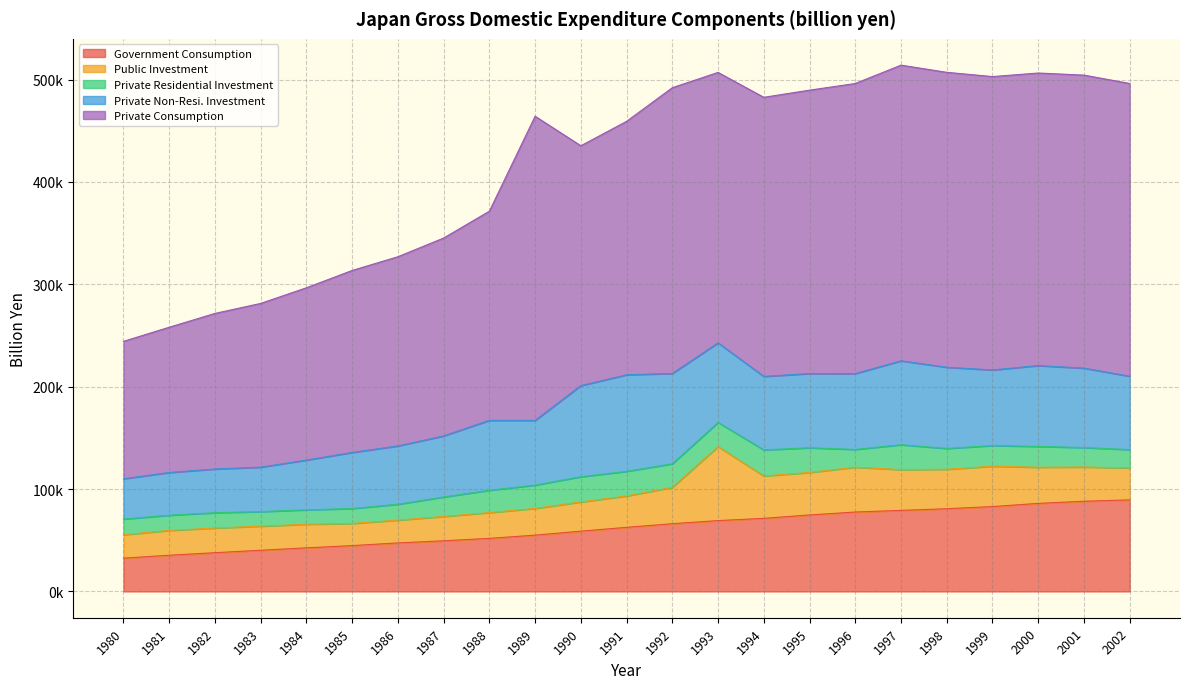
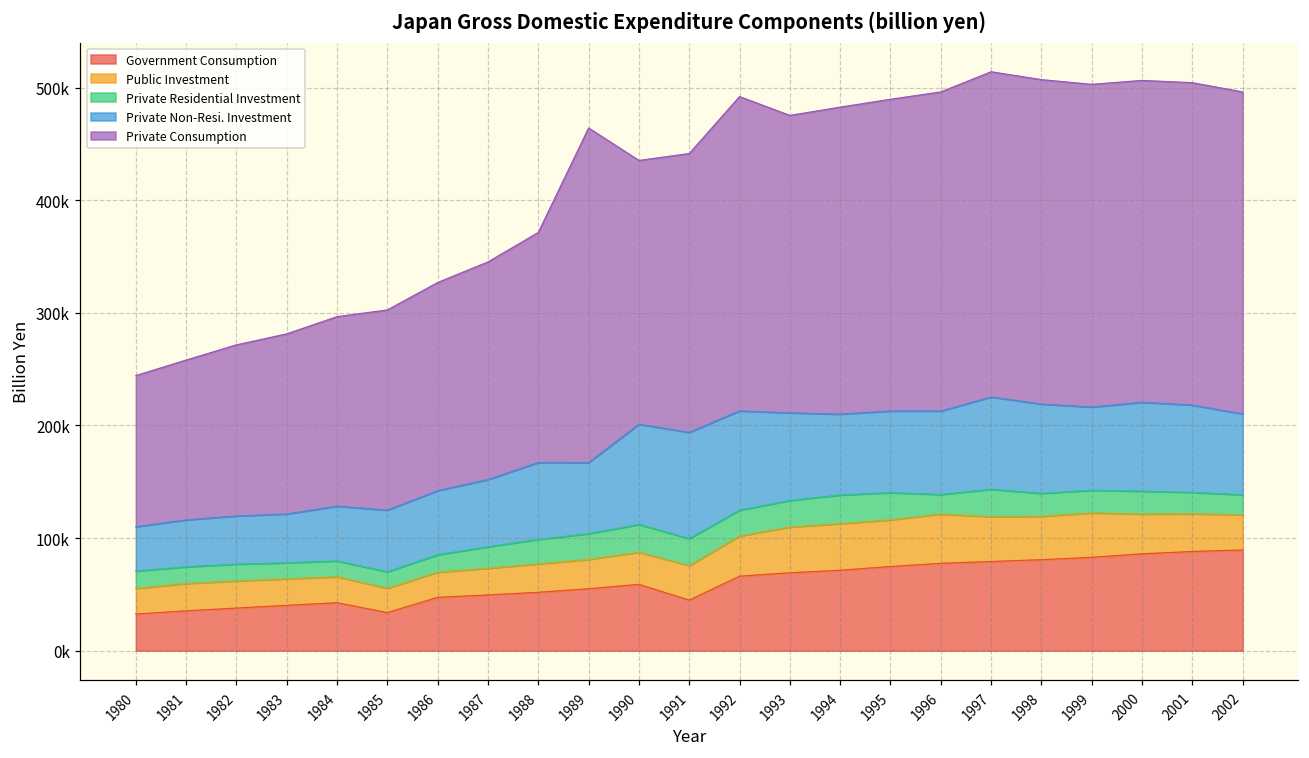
  {
    "Government Consumption": {
      "1980": 32000,
      "1981": 35000,
      "1982": 38000,
      "1983": 40000,
      "1984": 43000,
-     "1985": 45000,
+     "1985": 34000,
      "1986": 47000,
      "1987": 49000,
      "1988": 52000,
      "1989": 55000,
      "1990": 59000,
-     "1991": 63000,
+     "1991": 45000,
      "1992": 66000,
      "1993": 69000,
      "1994": 71000,
      "1995": 75000,
      "1996": 78000,
      "1997": 79000,
      "1998": 81000,
      "1999": 83000,
      "2000": 86000,
      "2001": 88000,
      "2002": 89000
    },
    "Public Investment": {
      "1980": 23000,
      "1981": 24000,
      "1982": 24000,
      "1983": 24000,
      "1984": 23000,
      "1985": 22000,
      "1986": 22000,
      "1987": 24000,
      "1988": 25000,
      "1989": 26000,
      "1990": 29000,
      "1991": 31000,
      "1992": 36000,
-     "1993": 72000,
+     "1993": 41000,
      "1994": 41000,
      "1995": 41000,
      "1996": 44000,
      "1997": 40000,
      "1998": 39000,
      "1999": 39000,
      "2000": 35000,
      "2001": 33000,
      "2002": 31000
    },
    "Private Residential Investment": {
      "1980": 15000,
      "1981": 15000,
      "1982": 15000,
      "1983": 14000,
      "1984": 14000,
      "1985": 15000,
      "1986": 16000,
      "1987": 19000,
      "1988": 22000,
      "1989": 23000,
      "1990": 25000,
      "1991": 24000,
      "1992": 23000,
      "1993": 24000,
      "1994": 26000,
      "1995": 24000,
      "1996": 17000,
      "1997": 24000,
      "1998": 20000,
      "1999": 20000,
      "2000": 20000,
      "2001": 19000,
      "2002": 18000
    },
    "Private Non-Resi. Investment": {
      "1980": 39000,
      "1981": 42000,
      "1982": 43000,
      "1983": 43000,
      "1984": 49000,
      "1985": 55000,
      "1986": 57000,
      "1987": 60000,
      "1988": 68000,
      "1989": 63000,
      "1990": 89000,
      "1991": 94000,
      "1992": 88000,
      "1993": 78000,
      "1994": 72000,
      "1995": 73000,
      "1996": 74000,
      "1997": 82000,
      "1998": 79000,
      "1999": 74000,
      "2000": 79000,
      "2001": 78000,
      "2002": 72000
    },
    "Private Consumption": {
      "1980": 134000,
      "1981": 142000,
      "1982": 152000,
      "1983": 160000,
      "1984": 168000,
      "1985": 178000,
      "1986": 185000,
      "1987": 193000,
      "1988": 204000,
      "1989": 297000,
      "1990": 234000,
      "1991": 248000,
      "1992": 279000,
      "1993": 264000,
      "1994": 273000,
      "1995": 277000,
      "1996": 283000,
      "1997": 289000,
      "1998": 288000,
      "1999": 287000,
      "2000": 286000,
      "2001": 286000,
      "2002": 286000
    }
  }
